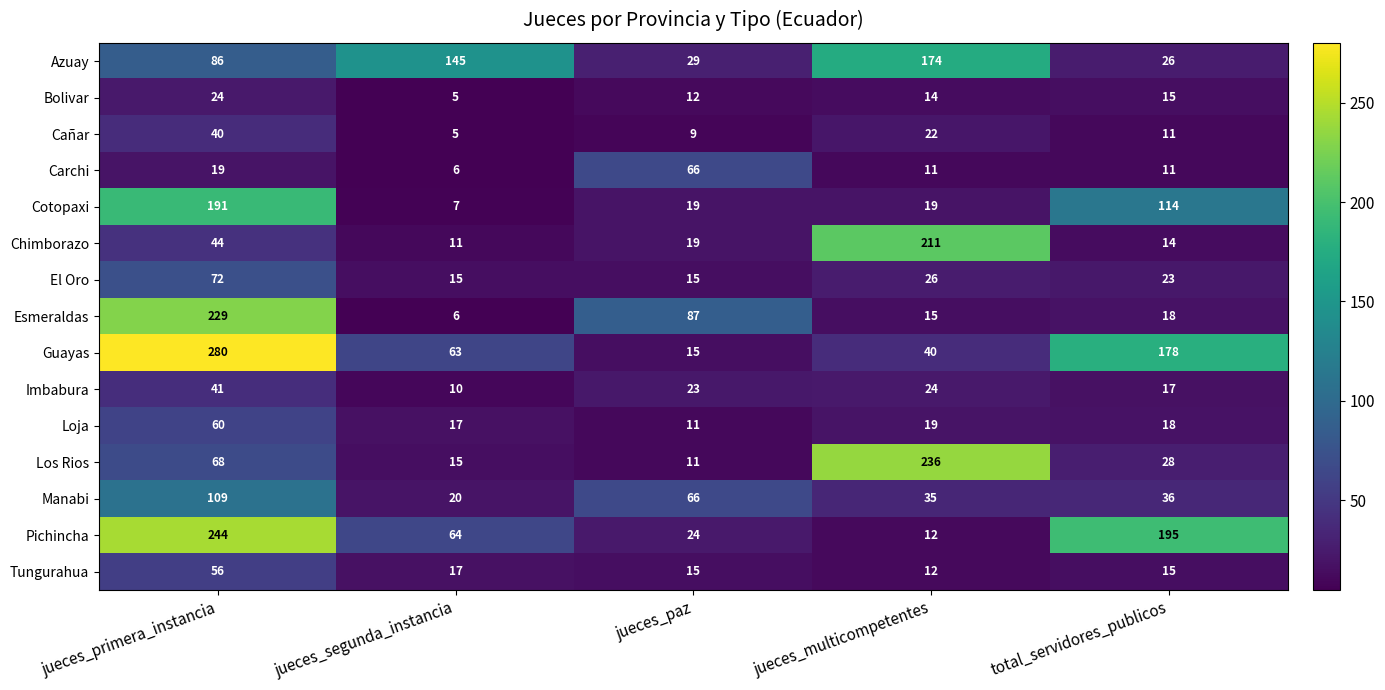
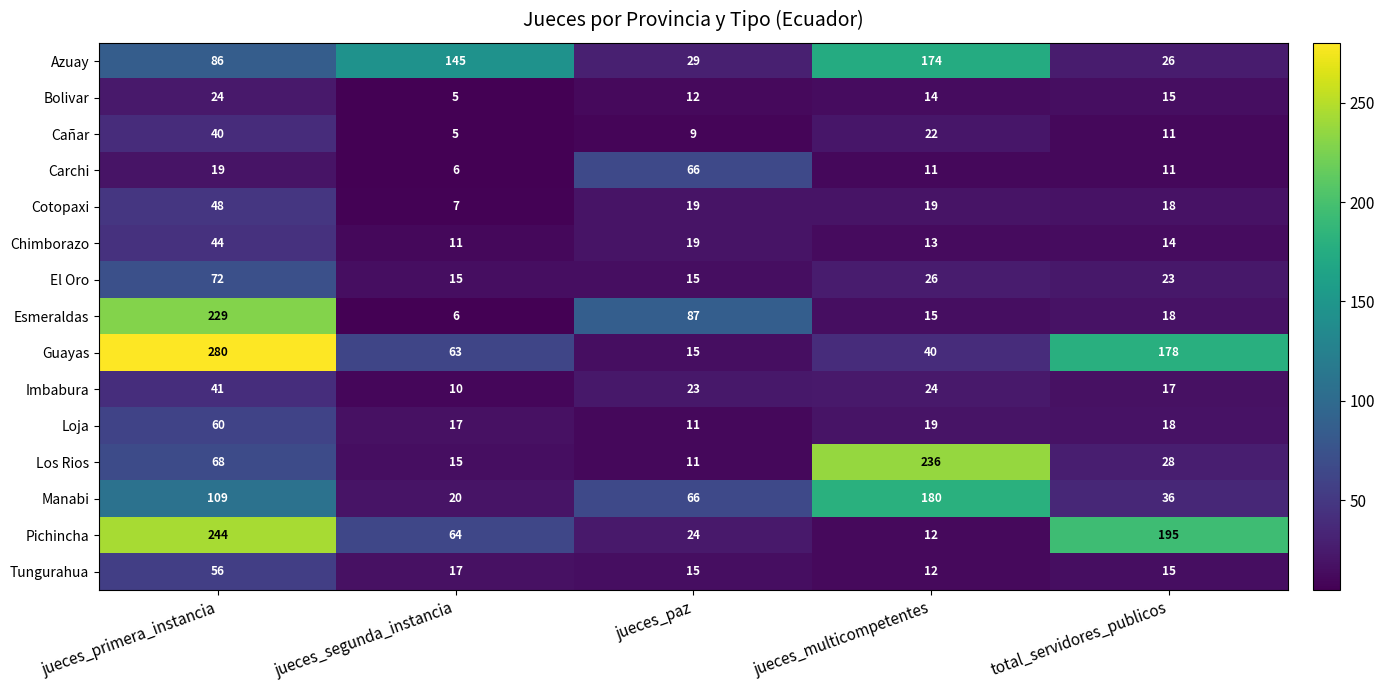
  {
    "Azuay": {
      "jueces_primera_instancia": 86,
      "jueces_segunda_instancia": 145,
      "jueces_paz": 29,
      "jueces_multicompetentes": 174,
      "total_servidores_publicos": 26
    },
    "Bolivar": {
      "jueces_primera_instancia": 24,
      "jueces_segunda_instancia": 5,
      "jueces_paz": 12,
      "jueces_multicompetentes": 14,
      "total_servidores_publicos": 15
    },
    "Cañar": {
      "jueces_primera_instancia": 40,
      "jueces_segunda_instancia": 5,
      "jueces_paz": 9,
      "jueces_multicompetentes": 22,
      "total_servidores_publicos": 11
    },
    "Carchi": {
      "jueces_primera_instancia": 19,
      "jueces_segunda_instancia": 6,
      "jueces_paz": 66,
      "jueces_multicompetentes": 11,
      "total_servidores_publicos": 11
    },
    "Cotopaxi": {
-     "jueces_primera_instancia": 191,
+     "jueces_primera_instancia": 48,
      "jueces_segunda_instancia": 7,
      "jueces_paz": 19,
      "jueces_multicompetentes": 19,
-     "total_servidores_publicos": 114
+     "total_servidores_publicos": 18
    },
    "Chimborazo": {
      "jueces_primera_instancia": 44,
      "jueces_segunda_instancia": 11,
      "jueces_paz": 19,
-     "jueces_multicompetentes": 211,
+     "jueces_multicompetentes": 13,
      "total_servidores_publicos": 14
    },
    "El Oro": {
      "jueces_primera_instancia": 72,
      "jueces_segunda_instancia": 15,
      "jueces_paz": 15,
      "jueces_multicompetentes": 26,
      "total_servidores_publicos": 23
    },
    "Esmeraldas": {
      "jueces_primera_instancia": 229,
      "jueces_segunda_instancia": 6,
      "jueces_paz": 87,
      "jueces_multicompetentes": 15,
      "total_servidores_publicos": 18
    },
    "Guayas": {
      "jueces_primera_instancia": 280,
      "jueces_segunda_instancia": 63,
      "jueces_paz": 15,
      "jueces_multicompetentes": 40,
      "total_servidores_publicos": 178
    },
    "Imbabura": {
      "jueces_primera_instancia": 41,
      "jueces_segunda_instancia": 10,
      "jueces_paz": 23,
      "jueces_multicompetentes": 24,
      "total_servidores_publicos": 17
    },
    "Loja": {
      "jueces_primera_instancia": 60,
      "jueces_segunda_instancia": 17,
      "jueces_paz": 11,
      "jueces_multicompetentes": 19,
      "total_servidores_publicos": 18
    },
    "Los Rios": {
      "jueces_primera_instancia": 68,
      "jueces_segunda_instancia": 15,
      "jueces_paz": 11,
      "jueces_multicompetentes": 236,
      "total_servidores_publicos": 28
    },
    "Manabi": {
      "jueces_primera_instancia": 109,
      "jueces_segunda_instancia": 20,
      "jueces_paz": 66,
-     "jueces_multicompetentes": 35,
+     "jueces_multicompetentes": 180,
      "total_servidores_publicos": 36
    },
    "Pichincha": {
      "jueces_primera_instancia": 244,
      "jueces_segunda_instancia": 64,
      "jueces_paz": 24,
      "jueces_multicompetentes": 12,
      "total_servidores_publicos": 195
    },
    "Tungurahua": {
      "jueces_primera_instancia": 56,
      "jueces_segunda_instancia": 17,
      "jueces_paz": 15,
      "jueces_multicompetentes": 12,
      "total_servidores_publicos": 15
    }
  }
